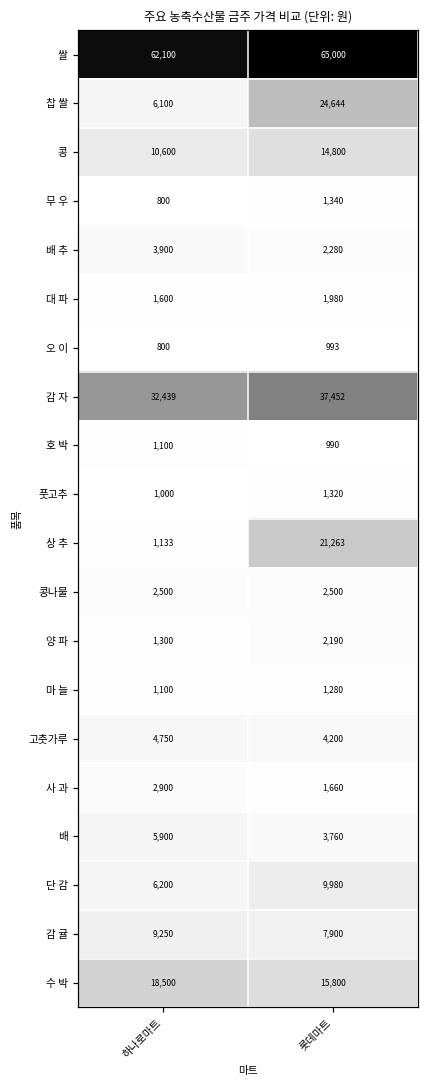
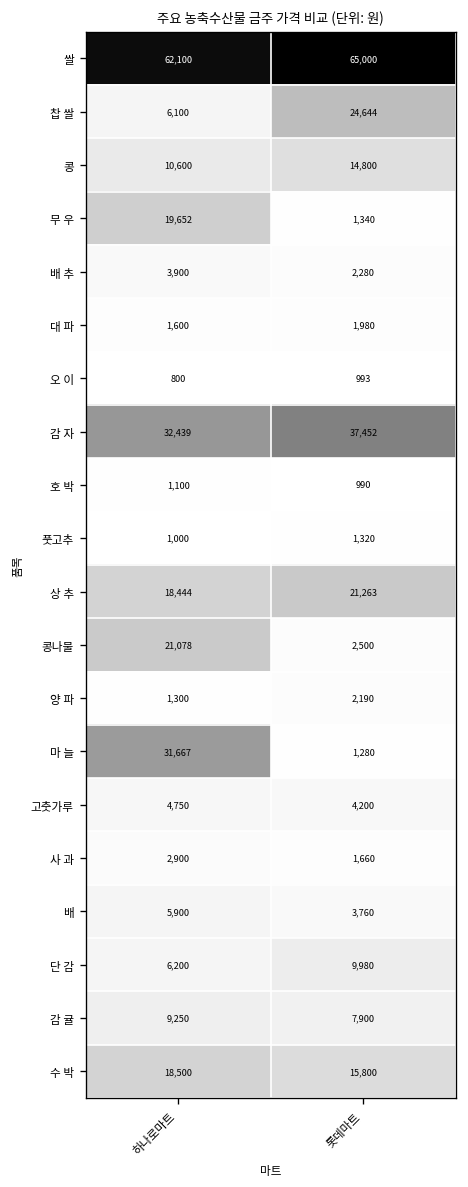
  {
    "쌀": {
      "하나로마트": "62,100",
      "롯데마트": "65,000"
    },
    "찹 쌀": {
      "하나로마트": "6,100",
      "롯데마트": "24,644"
    },
    "콩": {
      "하나로마트": "10,600",
      "롯데마트": "14,800"
    },
    "무 우": {
-     "하나로마트": "800",
+     "하나로마트": "19,652",
      "롯데마트": "1,340"
    },
    "배 추": {
      "하나로마트": "3,900",
      "롯데마트": "2,280"
    },
    "대 파": {
      "하나로마트": "1,600",
      "롯데마트": "1,980"
    },
    "오 이": {
      "하나로마트": "800",
      "롯데마트": "993"
    },
    "감 자": {
      "하나로마트": "32,439",
      "롯데마트": "37,452"
    },
    "호 박": {
      "하나로마트": "1,100",
      "롯데마트": "990"
    },
    "풋고추": {
      "하나로마트": "1,000",
      "롯데마트": "1,320"
    },
    "상 추": {
-     "하나로마트": "1,133",
+     "하나로마트": "18,444",
      "롯데마트": "21,263"
    },
    "콩나물": {
-     "하나로마트": "2,500",
+     "하나로마트": "21,078",
      "롯데마트": "2,500"
    },
    "양 파": {
      "하나로마트": "1,300",
      "롯데마트": "2,190"
    },
    "마 늘": {
-     "하나로마트": "1,100",
+     "하나로마트": "31,667",
      "롯데마트": "1,280"
    },
    "고춧가루": {
      "하나로마트": "4,750",
      "롯데마트": "4,200"
    },
    "사 과": {
      "하나로마트": "2,900",
      "롯데마트": "1,660"
    },
    "배": {
      "하나로마트": "5,900",
      "롯데마트": "3,760"
    },
    "단 감": {
      "하나로마트": "6,200",
      "롯데마트": "9,980"
    },
    "감 귤": {
      "하나로마트": "9,250",
      "롯데마트": "7,900"
    },
    "수 박": {
      "하나로마트": "18,500",
      "롯데마트": "15,800"
    }
  }
